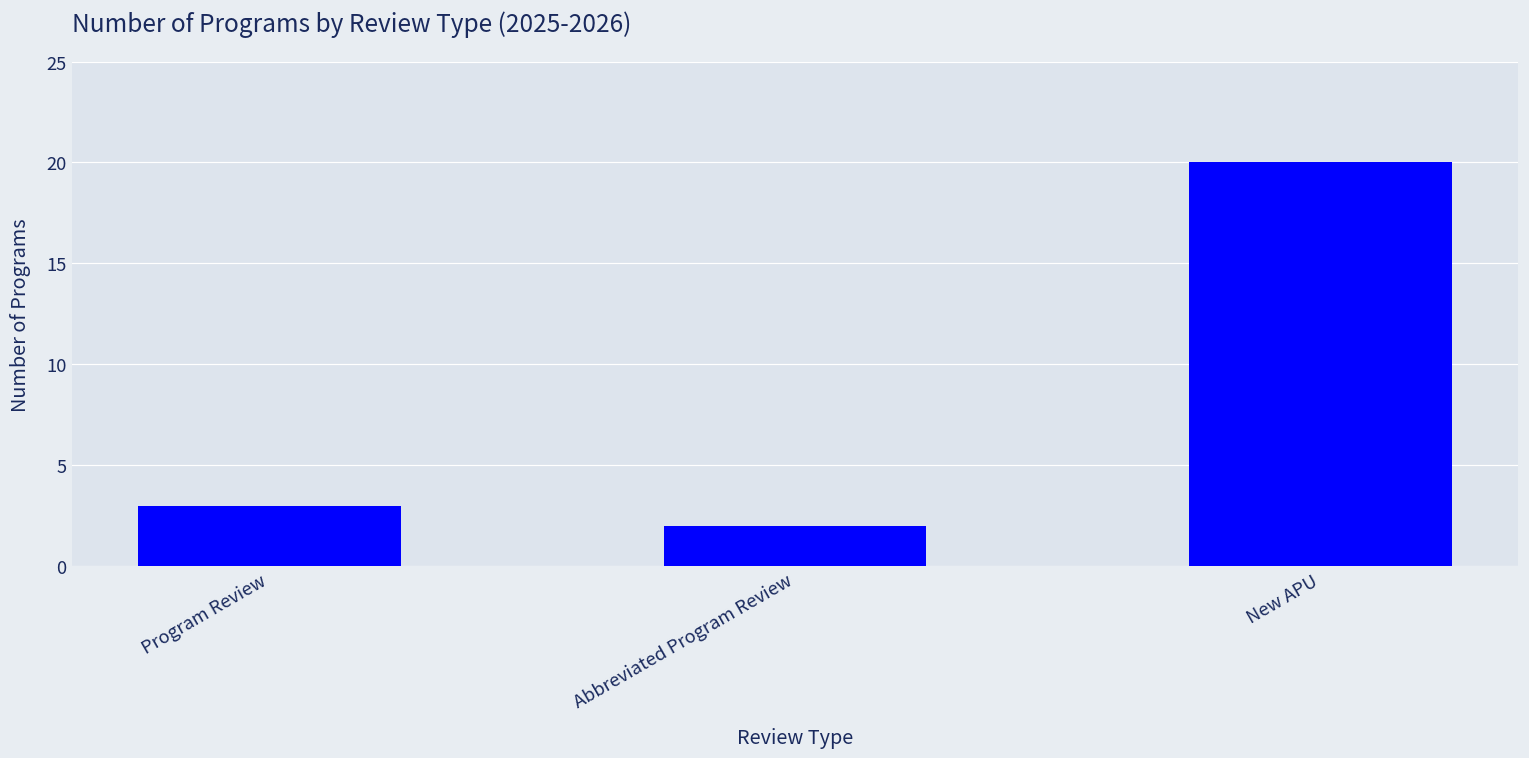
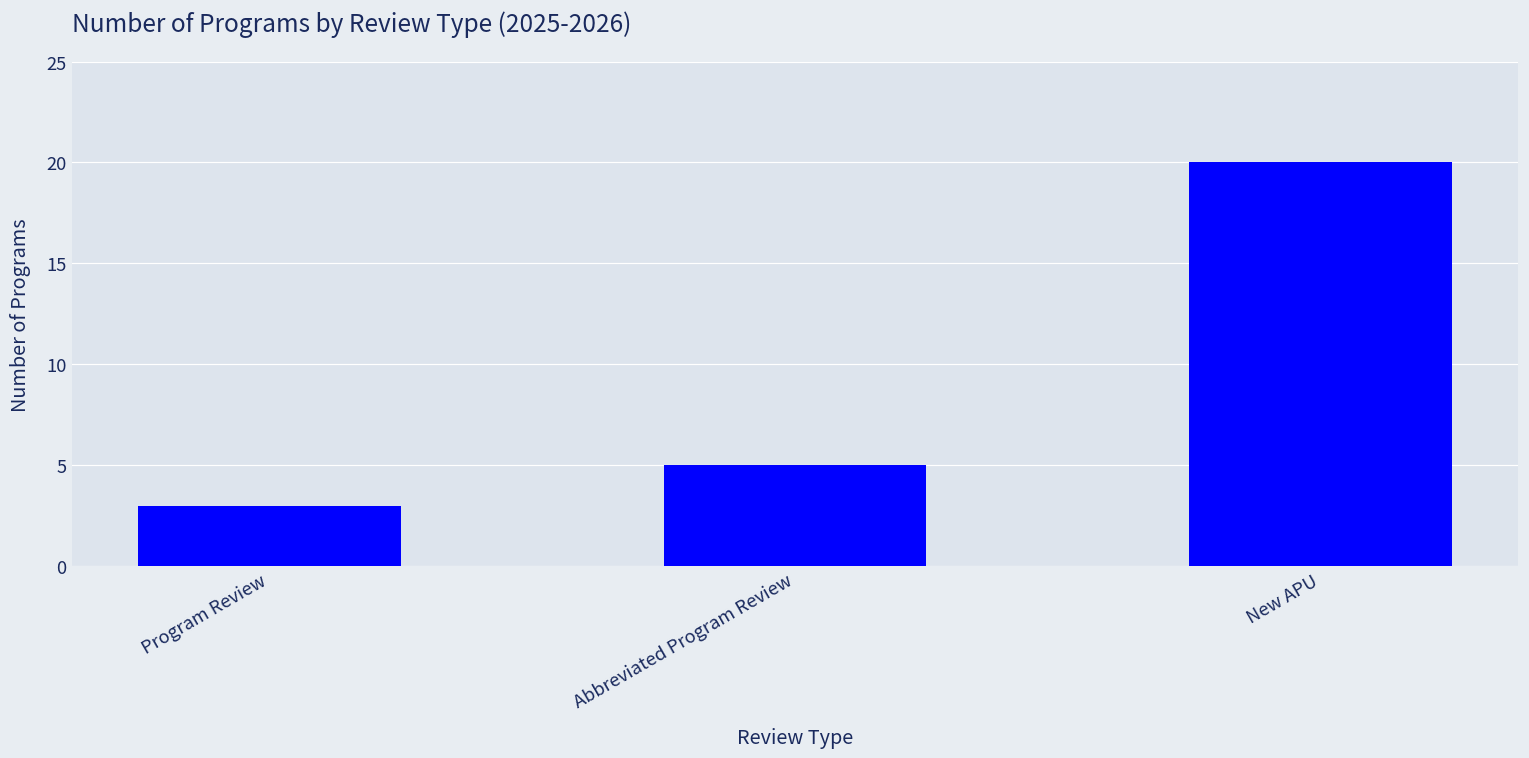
  {
    "Program Review": 3,
-   "Abbreviated Program Review": 2,
+   "Abbreviated Program Review": 5,
    "New APU": 20
  }
